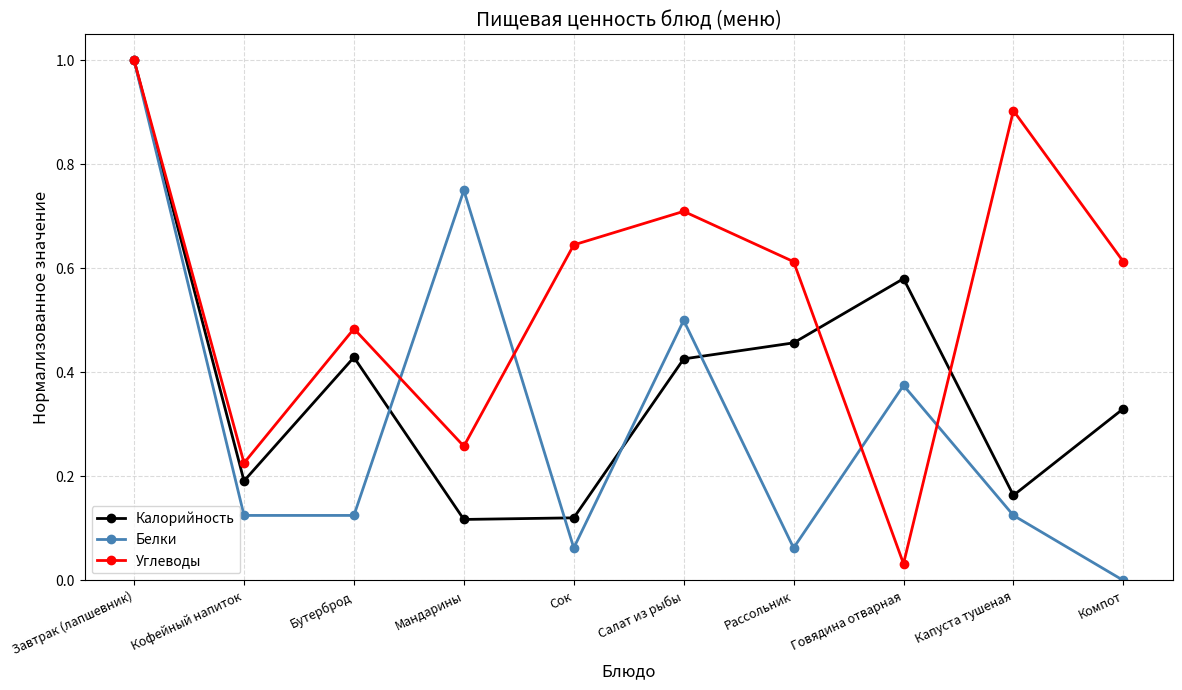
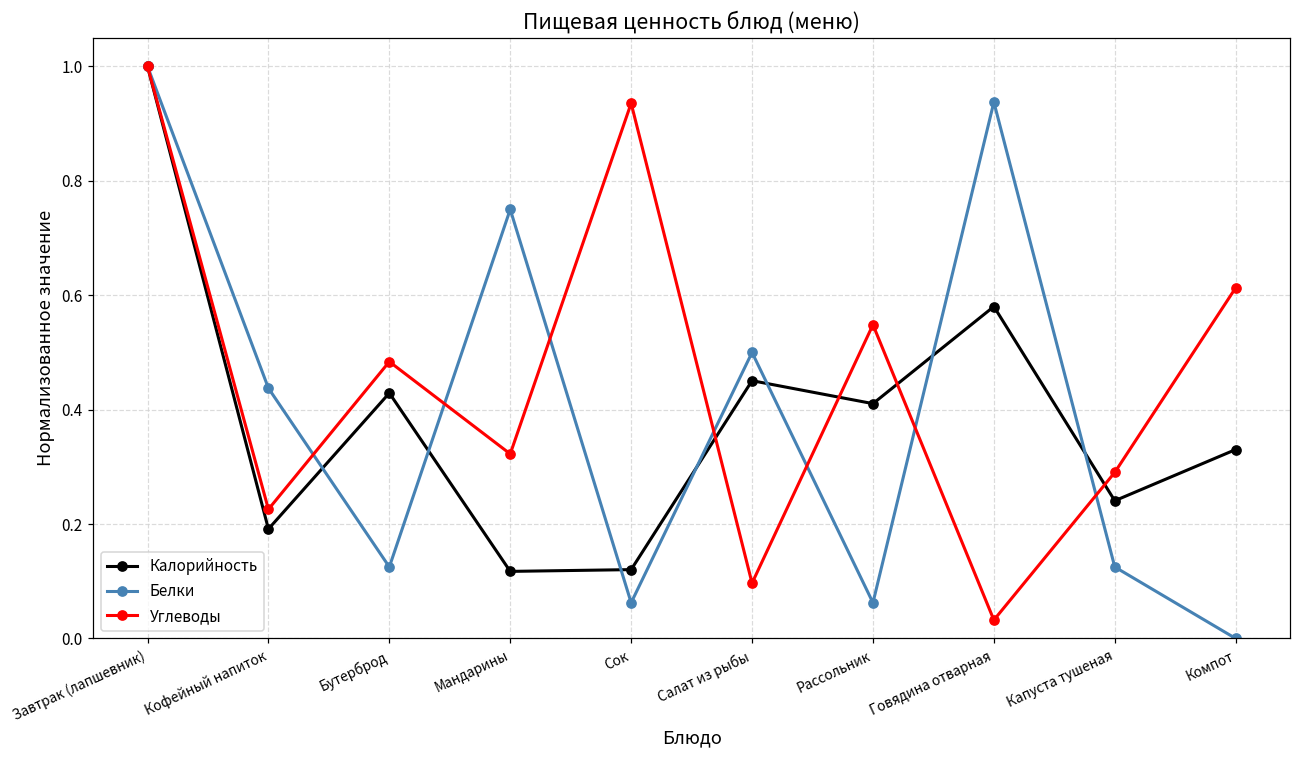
  {
    "Калорийность": {
      "Кофейный напиток": 0.19,
      "Бутерброд": 0.43,
      "Мандарины": 0.12,
      "Сок": 0.12,
-     "Салат из рыбы": 0.43,
-     "Рассольник": 0.46,
+     "Салат из рыбы": 0.45,
+     "Рассольник": 0.41,
      "Говядина отварная": 0.58,
-     "Капуста тушеная": 0.16,
+     "Капуста тушеная": 0.24,
      "Компот": 0.33
    },
    "Белки": {
-     "Кофейный напиток": 0.13,
+     "Кофейный напиток": 0.44,
      "Бутерброд": 0.13,
      "Мандарины": 0.75,
      "Сок": 0.06,
      "Салат из рыбы": 0.50,
      "Рассольник": 0.06,
-     "Говядина отварная": 0.38,
+     "Говядина отварная": 0.94,
      "Капуста тушеная": 0.13,
      "Компот": 0.00
    },
    "Углеводы": {
      "Кофейный напиток": 0.23,
      "Бутерброд": 0.48,
-     "Мандарины": 0.26,
-     "Сок": 0.65,
-     "Салат из рыбы": 0.71,
-     "Рассольник": 0.61,
+     "Мандарины": 0.32,
+     "Сок": 0.94,
+     "Салат из рыбы": 0.10,
+     "Рассольник": 0.55,
      "Говядина отварная": 0.03,
-     "Капуста тушеная": 0.90,
+     "Капуста тушеная": 0.29,
      "Компот": 0.61
    }
  }
